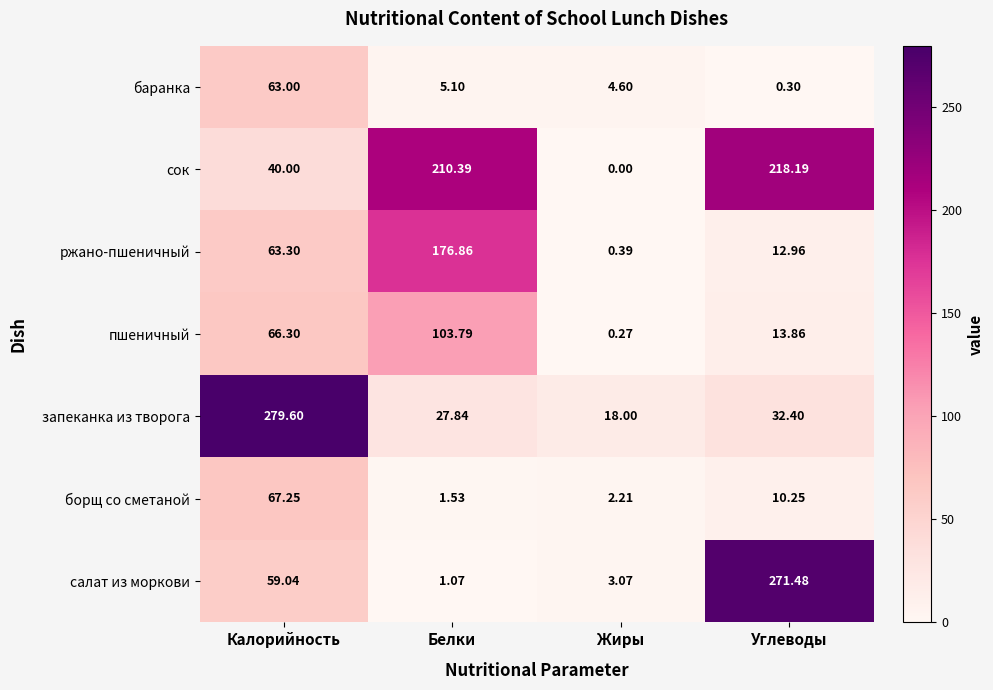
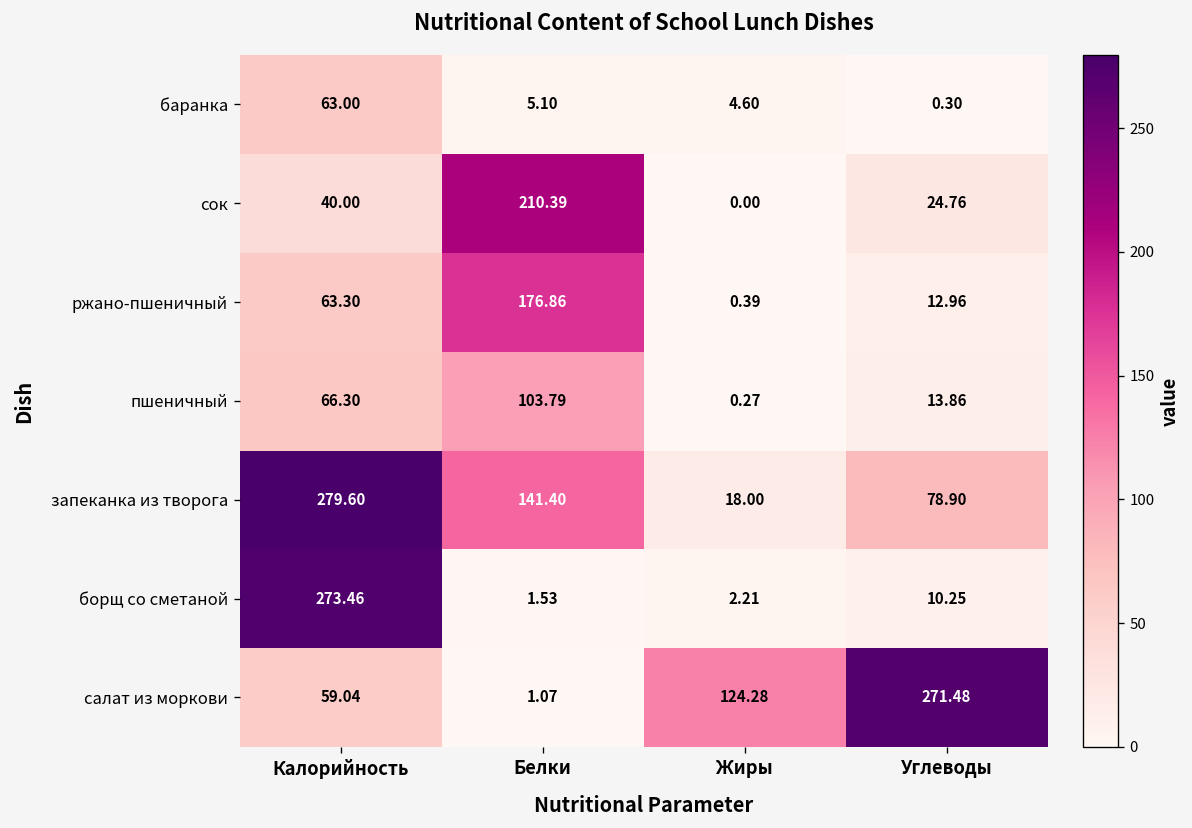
  {
    "баранка": {
      "Калорийность": 63.00,
      "Белки": 5.10,
      "Жиры": 4.60,
      "Углеводы": 0.30
    },
    "сок": {
      "Калорийность": 40.00,
      "Белки": 210.39,
      "Жиры": 0.00,
-     "Углеводы": 218.19
+     "Углеводы": 24.76
    },
    "ржано-пшеничный": {
      "Калорийность": 63.30,
      "Белки": 176.86,
      "Жиры": 0.39,
      "Углеводы": 12.96
    },
    "пшеничный": {
      "Калорийность": 66.30,
      "Белки": 103.79,
      "Жиры": 0.27,
      "Углеводы": 13.86
    },
    "запеканка из творога": {
      "Калорийность": 279.60,
-     "Белки": 27.84,
+     "Белки": 141.40,
      "Жиры": 18.00,
-     "Углеводы": 32.40
+     "Углеводы": 78.90
    },
    "борщ со сметаной": {
-     "Калорийность": 67.25,
+     "Калорийность": 273.46,
      "Белки": 1.53,
      "Жиры": 2.21,
      "Углеводы": 10.25
    },
    "салат из моркови": {
      "Калорийность": 59.04,
      "Белки": 1.07,
-     "Жиры": 3.07,
+     "Жиры": 124.28,
      "Углеводы": 271.48
    }
  }
